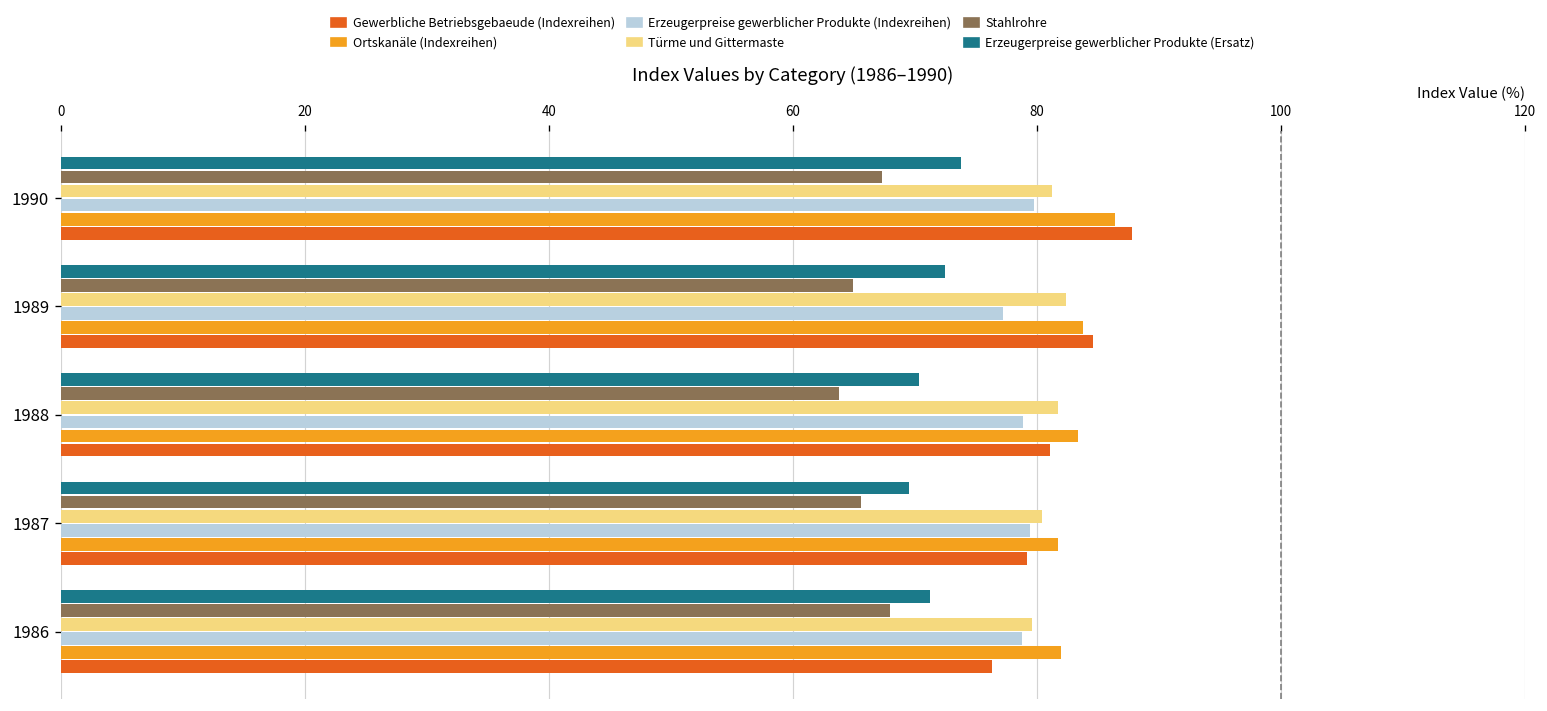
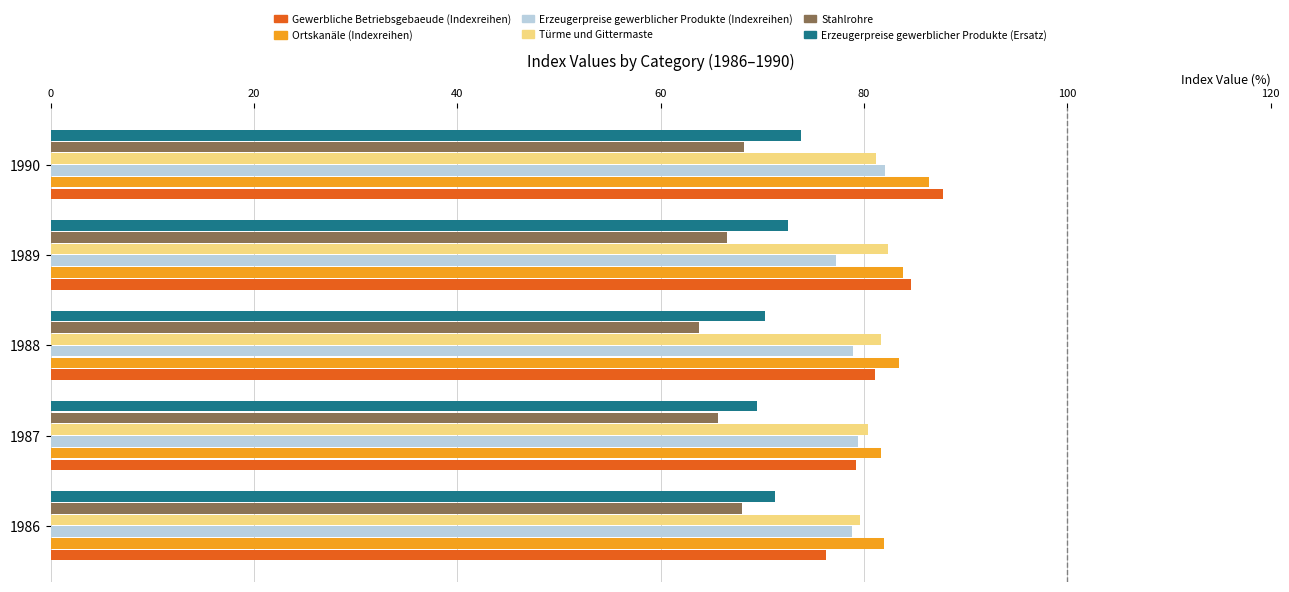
  {
    "Gewerbliche Betriebsgebaeude (Indexreihen)": {
      "1990": 87.8,
      "1989": 84.6,
      "1988": 81.1,
      "1987": 79.2,
      "1986": 76.3
    },
    "Ortskanäle (Indexreihen)": {
      "1990": 86.4,
      "1989": 83.8,
      "1988": 83.4,
      "1987": 81.7,
      "1986": 82.0
    },
    "Erzeugerpreise gewerblicher Produkte (Indexreihen)": {
-     "1990": 79.8,
+     "1990": 82.1,
      "1989": 77.2,
      "1988": 78.9,
      "1987": 79.4,
      "1986": 78.8
    },
    "Türme und Gittermaste": {
      "1990": 81.2,
      "1989": 82.4,
      "1988": 81.7,
      "1987": 80.4,
      "1986": 79.6
    },
    "Stahlrohre": {
-     "1990": 67.3,
-     "1989": 64.9,
+     "1990": 68.2,
+     "1989": 66.5,
      "1988": 63.8,
      "1987": 65.6,
      "1986": 68.0
    },
    "Erzeugerpreise gewerblicher Produkte (Ersatz)": {
      "1990": 73.8,
      "1989": 72.5,
      "1988": 70.3,
      "1987": 69.5,
      "1986": 71.2
    }
  }
